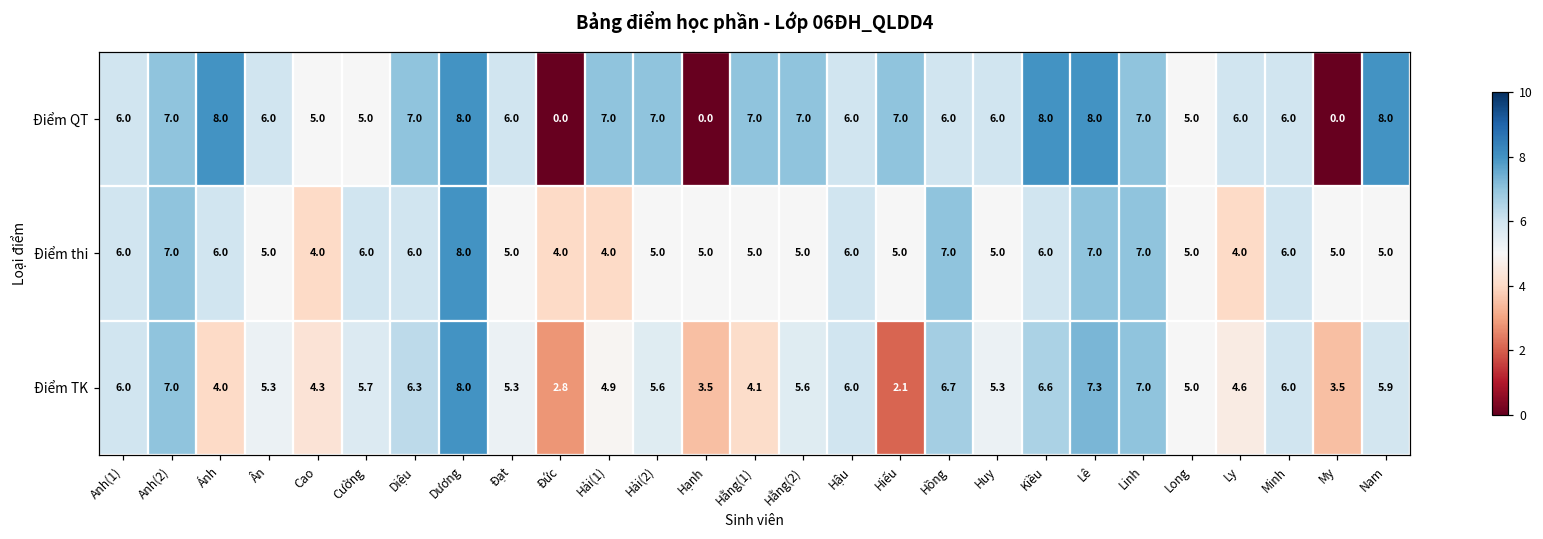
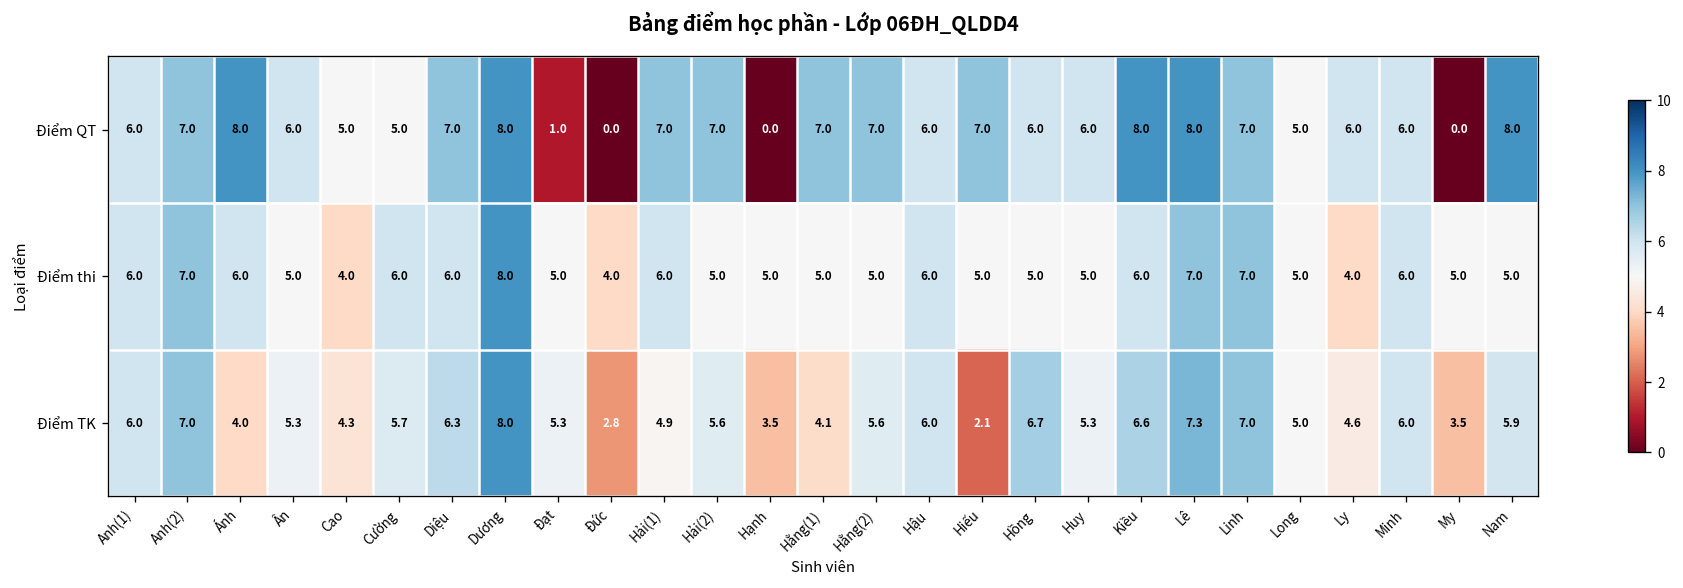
  {
    "Điểm QT": {
      "Anh(1)": 6.0,
      "Anh(2)": 7.0,
      "Ánh": 8.0,
      "Ân": 6.0,
      "Cao": 5.0,
      "Cường": 5.0,
      "Diệu": 7.0,
      "Dương": 8.0,
-     "Đạt": 6.0,
+     "Đạt": 1.0,
      "Đức": 0.0,
      "Hải(1)": 7.0,
      "Hải(2)": 7.0,
      "Hạnh": 0.0,
      "Hằng(1)": 7.0,
      "Hằng(2)": 7.0,
      "Hậu": 6.0,
      "Hiếu": 7.0,
      "Hồng": 6.0,
      "Huy": 6.0,
      "Kiều": 8.0,
      "Lê": 8.0,
      "Linh": 7.0,
      "Long": 5.0,
      "Ly": 6.0,
      "Minh": 6.0,
      "My": 0.0,
      "Nam": 8.0
    },
    "Điểm thi": {
      "Anh(1)": 6.0,
      "Anh(2)": 7.0,
      "Ánh": 6.0,
      "Ân": 5.0,
      "Cao": 4.0,
      "Cường": 6.0,
      "Diệu": 6.0,
      "Dương": 8.0,
      "Đạt": 5.0,
      "Đức": 4.0,
-     "Hải(1)": 4.0,
+     "Hải(1)": 6.0,
      "Hải(2)": 5.0,
      "Hạnh": 5.0,
      "Hằng(1)": 5.0,
      "Hằng(2)": 5.0,
      "Hậu": 6.0,
      "Hiếu": 5.0,
-     "Hồng": 7.0,
+     "Hồng": 5.0,
      "Huy": 5.0,
      "Kiều": 6.0,
      "Lê": 7.0,
      "Linh": 7.0,
      "Long": 5.0,
      "Ly": 4.0,
      "Minh": 6.0,
      "My": 5.0,
      "Nam": 5.0
    },
    "Điểm TK": {
      "Anh(1)": 6.0,
      "Anh(2)": 7.0,
      "Ánh": 4.0,
      "Ân": 5.3,
      "Cao": 4.3,
      "Cường": 5.7,
      "Diệu": 6.3,
      "Dương": 8.0,
      "Đạt": 5.3,
      "Đức": 2.8,
      "Hải(1)": 4.9,
      "Hải(2)": 5.6,
      "Hạnh": 3.5,
      "Hằng(1)": 4.1,
      "Hằng(2)": 5.6,
      "Hậu": 6.0,
      "Hiếu": 2.1,
      "Hồng": 6.7,
      "Huy": 5.3,
      "Kiều": 6.6,
      "Lê": 7.3,
      "Linh": 7.0,
      "Long": 5.0,
      "Ly": 4.6,
      "Minh": 6.0,
      "My": 3.5,
      "Nam": 5.9
    }
  }
